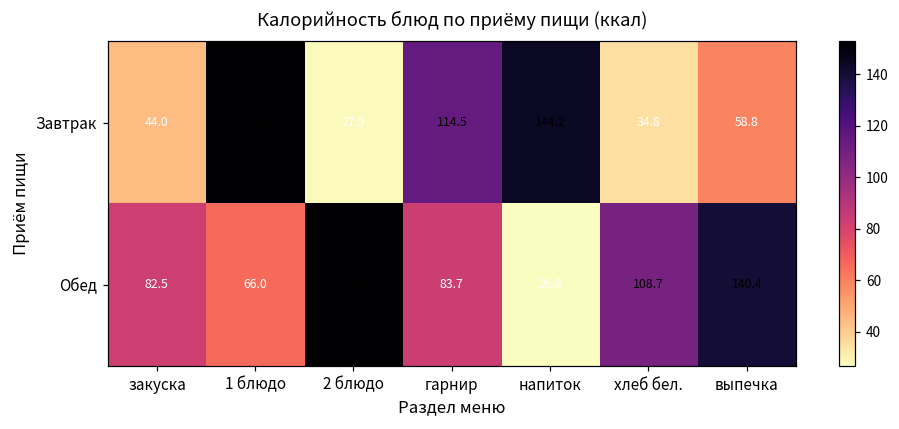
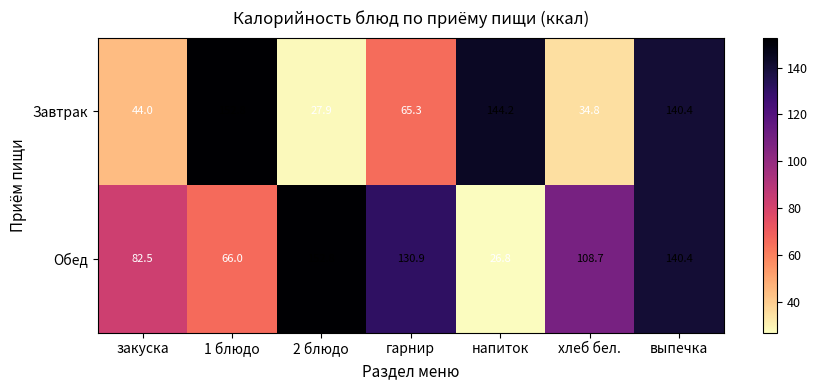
  {
    "Завтрак": {
      "закуска": 44.0,
      "2 блюдо": 27.9,
-     "гарнир": 114.5,
+     "гарнир": 65.3,
      "хлеб бел.": 34.8,
-     "выпечка": 58.8
+     "выпечка": 140.4
    },
    "Обед": {
      "закуска": 82.5,
      "1 блюдо": 66.0,
-     "гарнир": 83.7,
+     "гарнир": 130.9,
      "напиток": 26.8,
      "хлеб бел.": 108.7,
      "выпечка": 140.4
    }
  }
